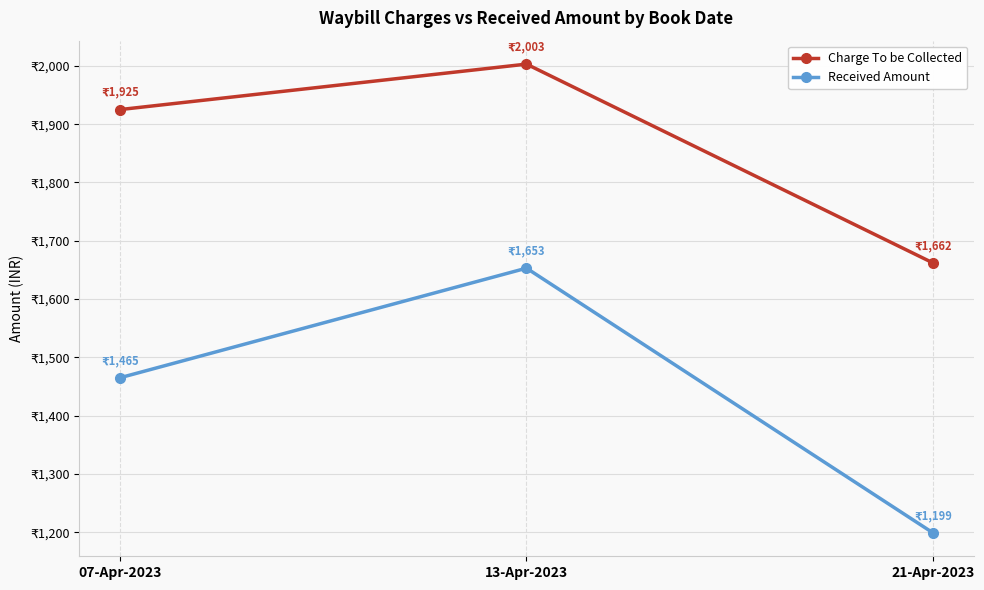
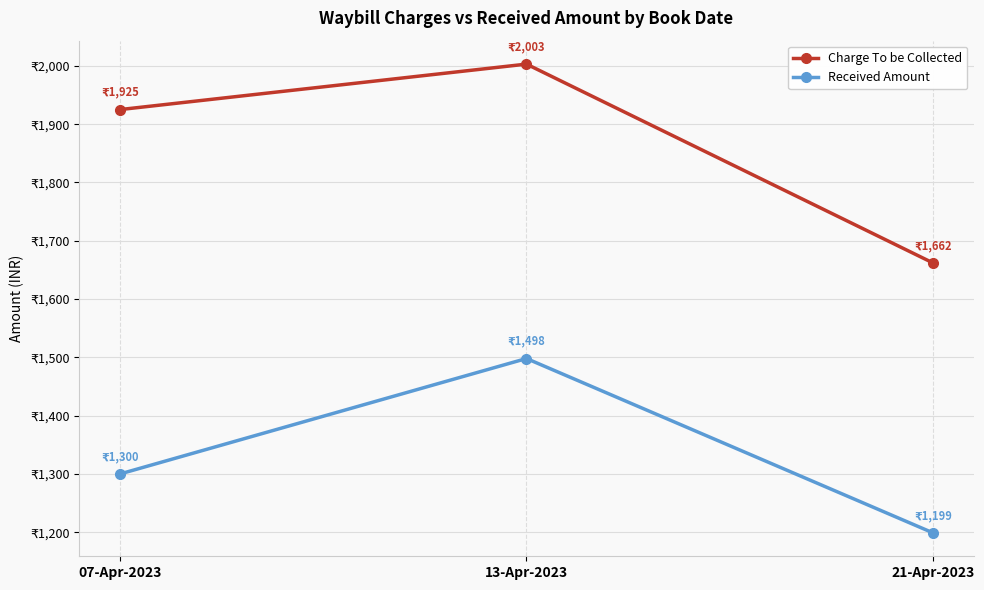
  {
    "Charge To be Collected": {
      "07-Apr-2023": "1,925",
      "13-Apr-2023": "2,003",
      "21-Apr-2023": "1,662"
    },
    "Received Amount": {
-     "07-Apr-2023": "1,465",
-     "13-Apr-2023": "1,653",
+     "07-Apr-2023": "1,300",
+     "13-Apr-2023": "1,498",
      "21-Apr-2023": "1,199"
    }
  }
